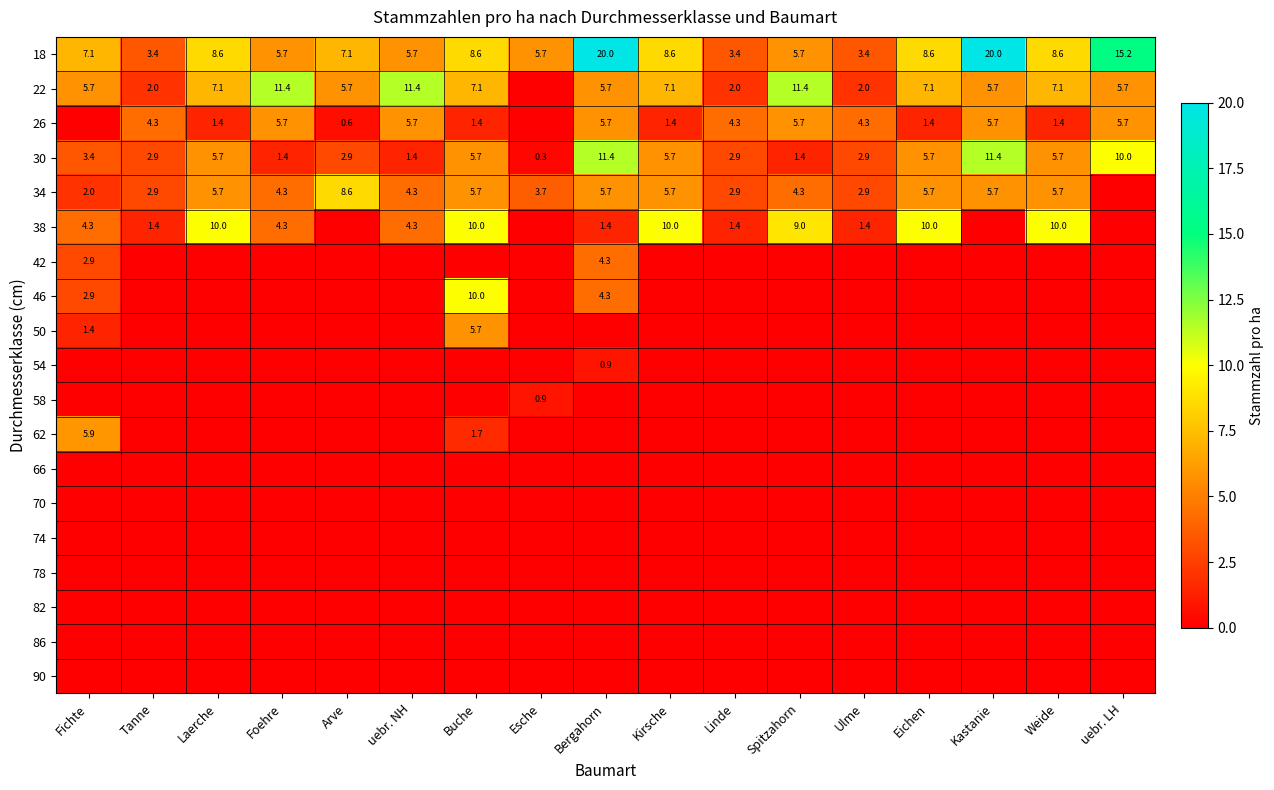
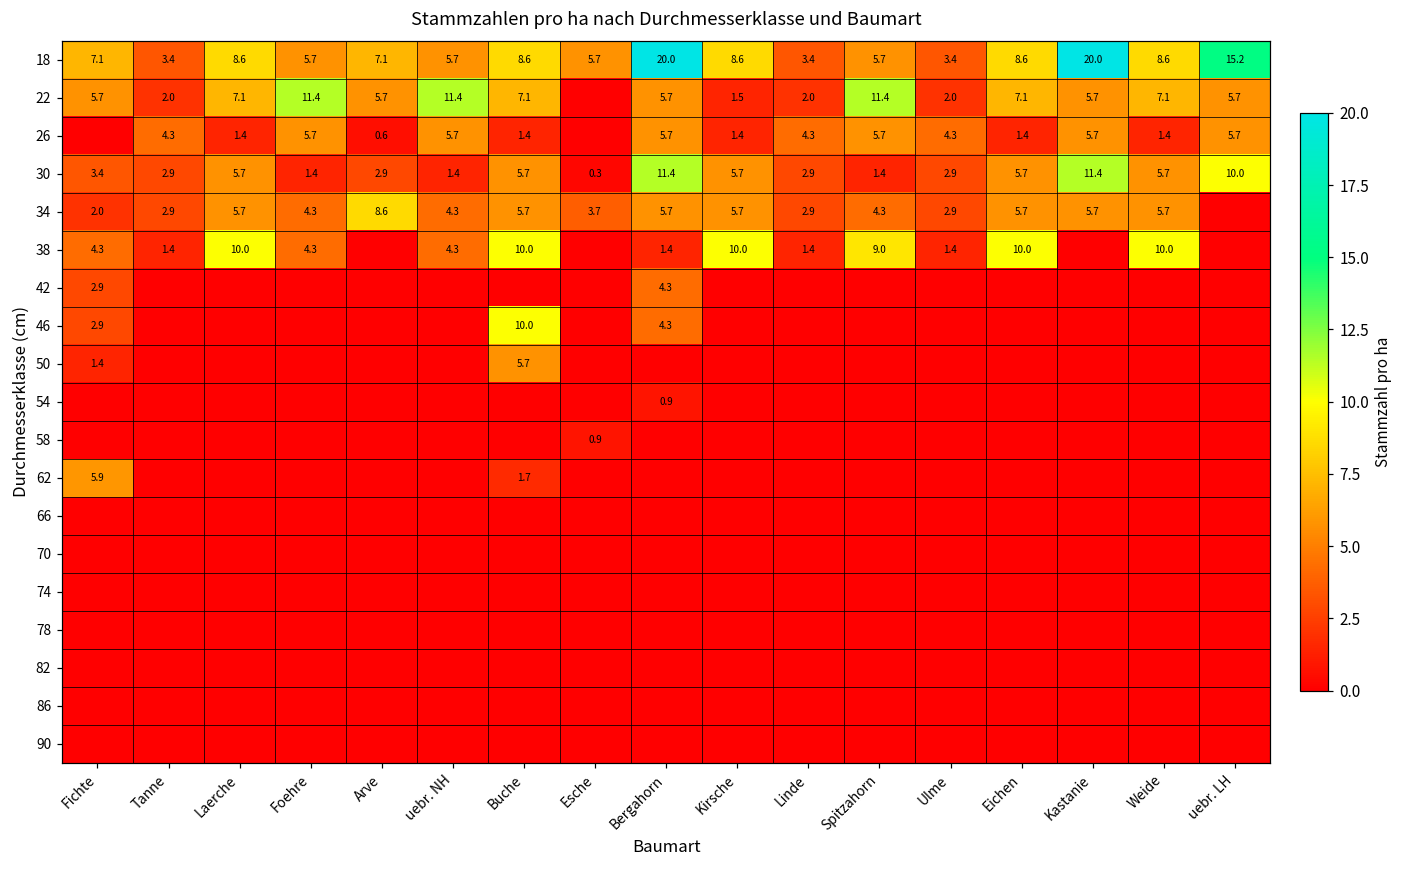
  {
    "18": {
      "Fichte": 7.1,
      "Tanne": 3.4,
      "Laerche": 8.6,
      "Foehre": 5.7,
      "Arve": 7.1,
      "uebr. NH": 5.7,
      "Buche": 8.6,
      "Esche": 5.7,
      "Bergahorn": 20.0,
      "Kirsche": 8.6,
      "Linde": 3.4,
      "Spitzahorn": 5.7,
      "Ulme": 3.4,
      "Eichen": 8.6,
      "Kastanie": 20.0,
      "Weide": 8.6,
      "uebr. LH": 15.2
    },
    "22": {
      "Fichte": 5.7,
      "Tanne": 2.0,
      "Laerche": 7.1,
      "Foehre": 11.4,
      "Arve": 5.7,
      "uebr. NH": 11.4,
      "Buche": 7.1,
      "Bergahorn": 5.7,
-     "Kirsche": 7.1,
+     "Kirsche": 1.5,
      "Linde": 2.0,
      "Spitzahorn": 11.4,
      "Ulme": 2.0,
      "Eichen": 7.1,
      "Kastanie": 5.7,
      "Weide": 7.1,
      "uebr. LH": 5.7
    },
    "26": {
      "Tanne": 4.3,
      "Laerche": 1.4,
      "Foehre": 5.7,
      "Arve": 0.6,
      "uebr. NH": 5.7,
      "Buche": 1.4,
      "Bergahorn": 5.7,
      "Kirsche": 1.4,
      "Linde": 4.3,
      "Spitzahorn": 5.7,
      "Ulme": 4.3,
      "Eichen": 1.4,
      "Kastanie": 5.7,
      "Weide": 1.4,
      "uebr. LH": 5.7
    },
    "30": {
      "Fichte": 3.4,
      "Tanne": 2.9,
      "Laerche": 5.7,
      "Foehre": 1.4,
      "Arve": 2.9,
      "uebr. NH": 1.4,
      "Buche": 5.7,
      "Esche": 0.3,
      "Bergahorn": 11.4,
      "Kirsche": 5.7,
      "Linde": 2.9,
      "Spitzahorn": 1.4,
      "Ulme": 2.9,
      "Eichen": 5.7,
      "Kastanie": 11.4,
      "Weide": 5.7,
      "uebr. LH": 10.0
    },
    "34": {
      "Fichte": 2.0,
      "Tanne": 2.9,
      "Laerche": 5.7,
      "Foehre": 4.3,
      "Arve": 8.6,
      "uebr. NH": 4.3,
      "Buche": 5.7,
      "Esche": 3.7,
      "Bergahorn": 5.7,
      "Kirsche": 5.7,
      "Linde": 2.9,
      "Spitzahorn": 4.3,
      "Ulme": 2.9,
      "Eichen": 5.7,
      "Kastanie": 5.7,
      "Weide": 5.7
    },
    "38": {
      "Fichte": 4.3,
      "Tanne": 1.4,
      "Laerche": 10.0,
      "Foehre": 4.3,
      "uebr. NH": 4.3,
      "Buche": 10.0,
      "Bergahorn": 1.4,
      "Kirsche": 10.0,
      "Linde": 1.4,
      "Spitzahorn": 9.0,
      "Ulme": 1.4,
      "Eichen": 10.0,
      "Weide": 10.0
    },
    "42": {
      "Fichte": 2.9,
      "Bergahorn": 4.3
    },
    "46": {
      "Fichte": 2.9,
      "Buche": 10.0,
      "Bergahorn": 4.3
    },
    "50": {
      "Fichte": 1.4,
      "Buche": 5.7
    },
    "54": {
      "Bergahorn": 0.9
    },
    "58": {
      "Esche": 0.9
    },
    "62": {
      "Fichte": 5.9,
      "Buche": 1.7
    }
  }
